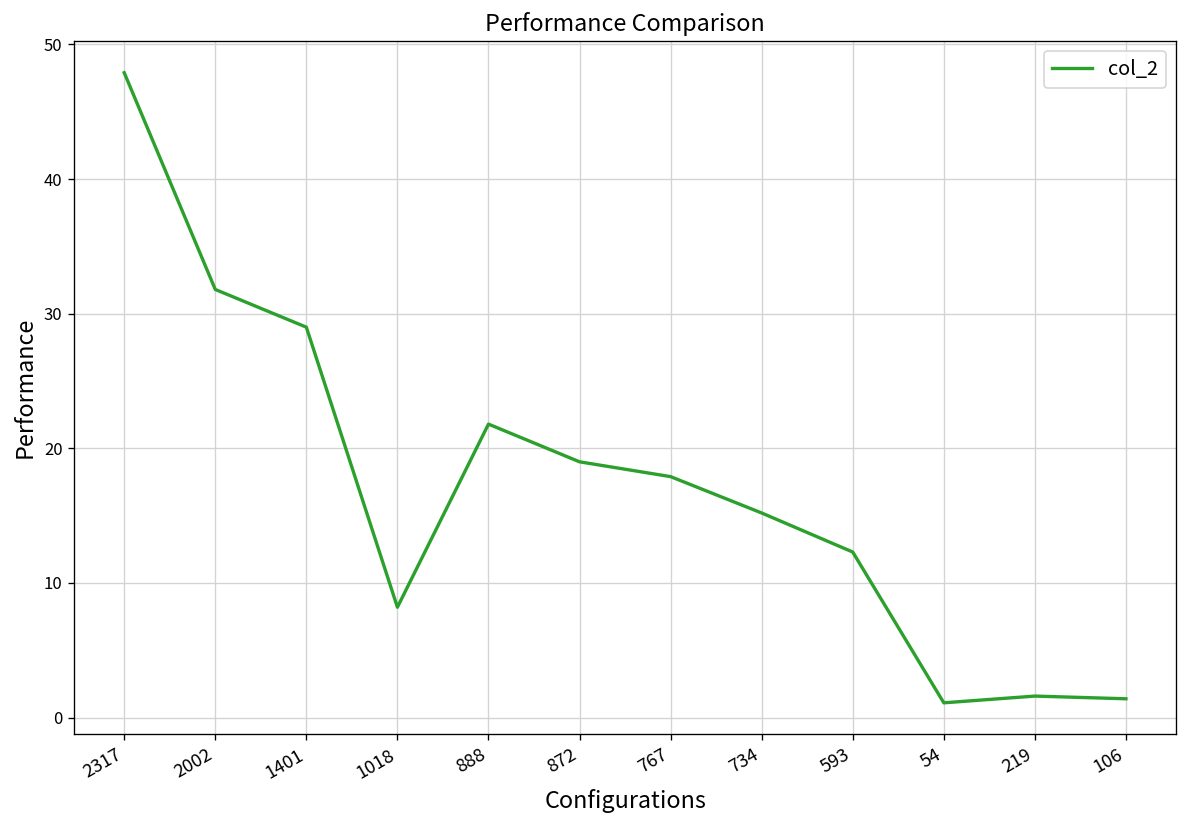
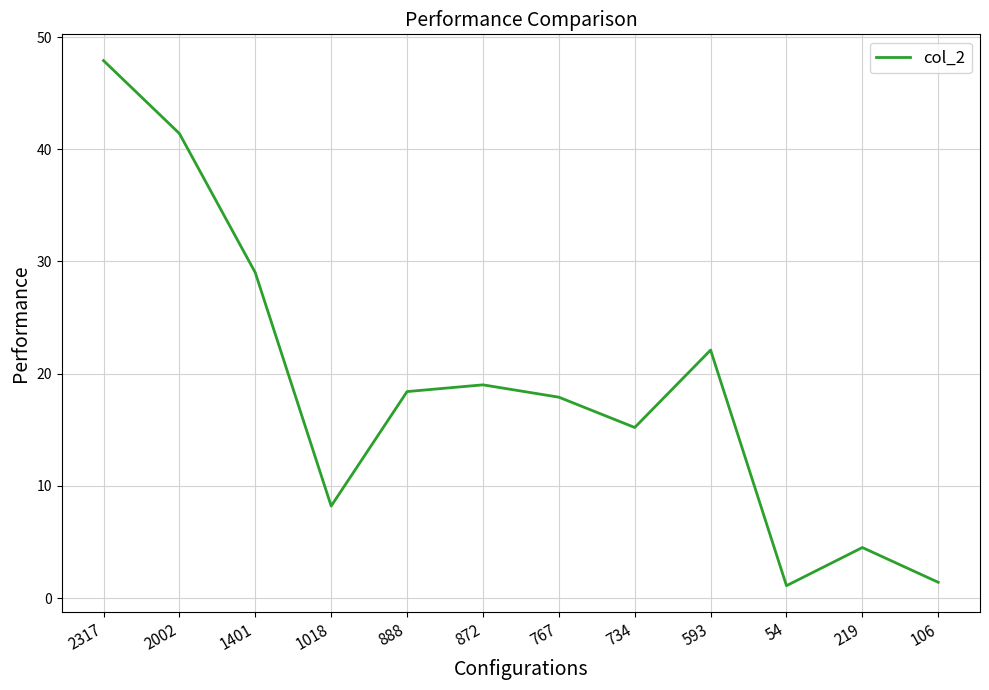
  {
    "2317": 47.9,
-   "2002": 31.8,
+   "2002": 41.4,
    "1401": 29.0,
    "1018": 8.2,
-   "888": 21.8,
+   "888": 18.4,
    "872": 19.0,
    "767": 17.9,
    "734": 15.2,
-   "593": 12.3,
+   "593": 22.1,
    "54": 1.1,
-   "219": 1.6,
+   "219": 4.5,
    "106": 1.4
  }
